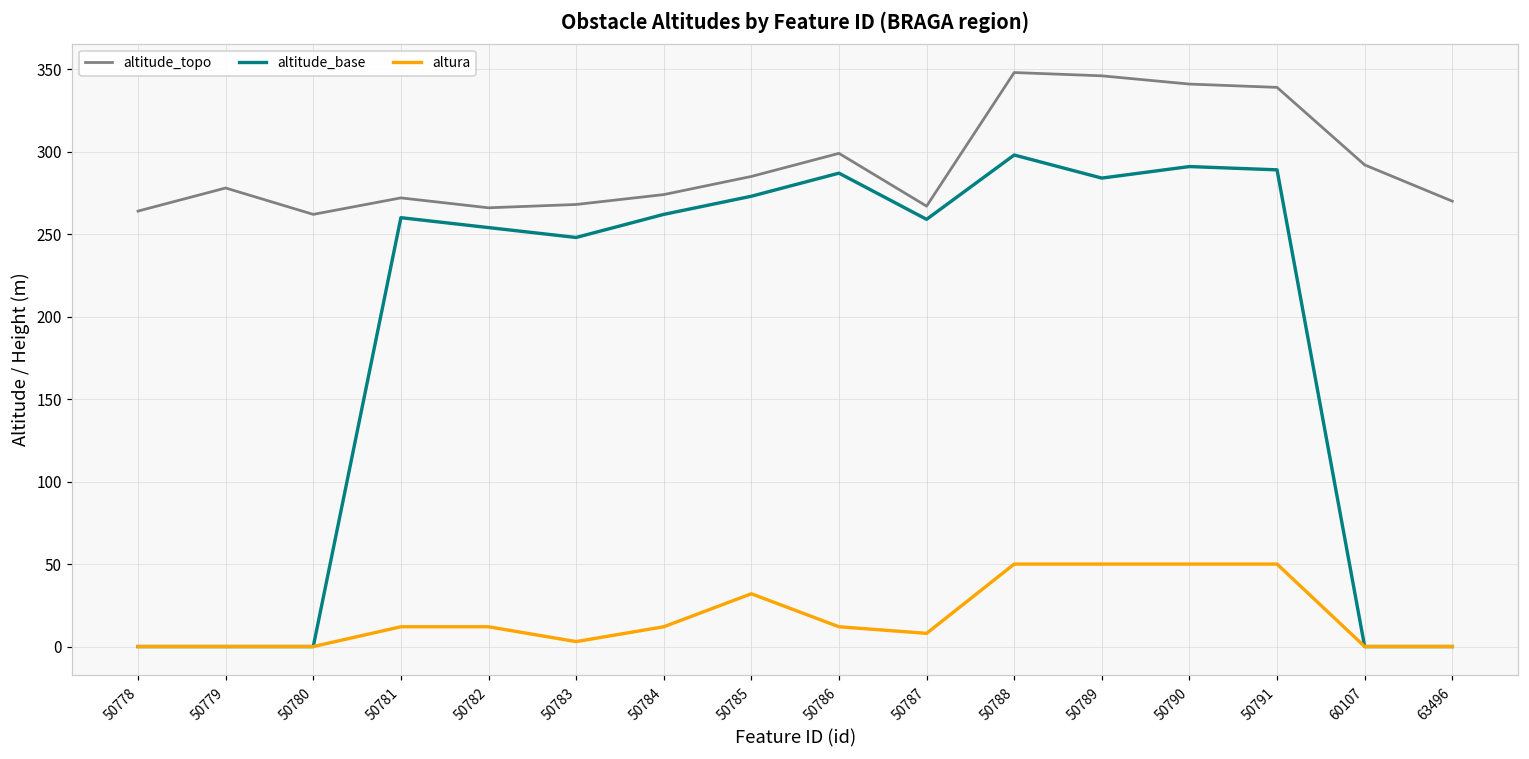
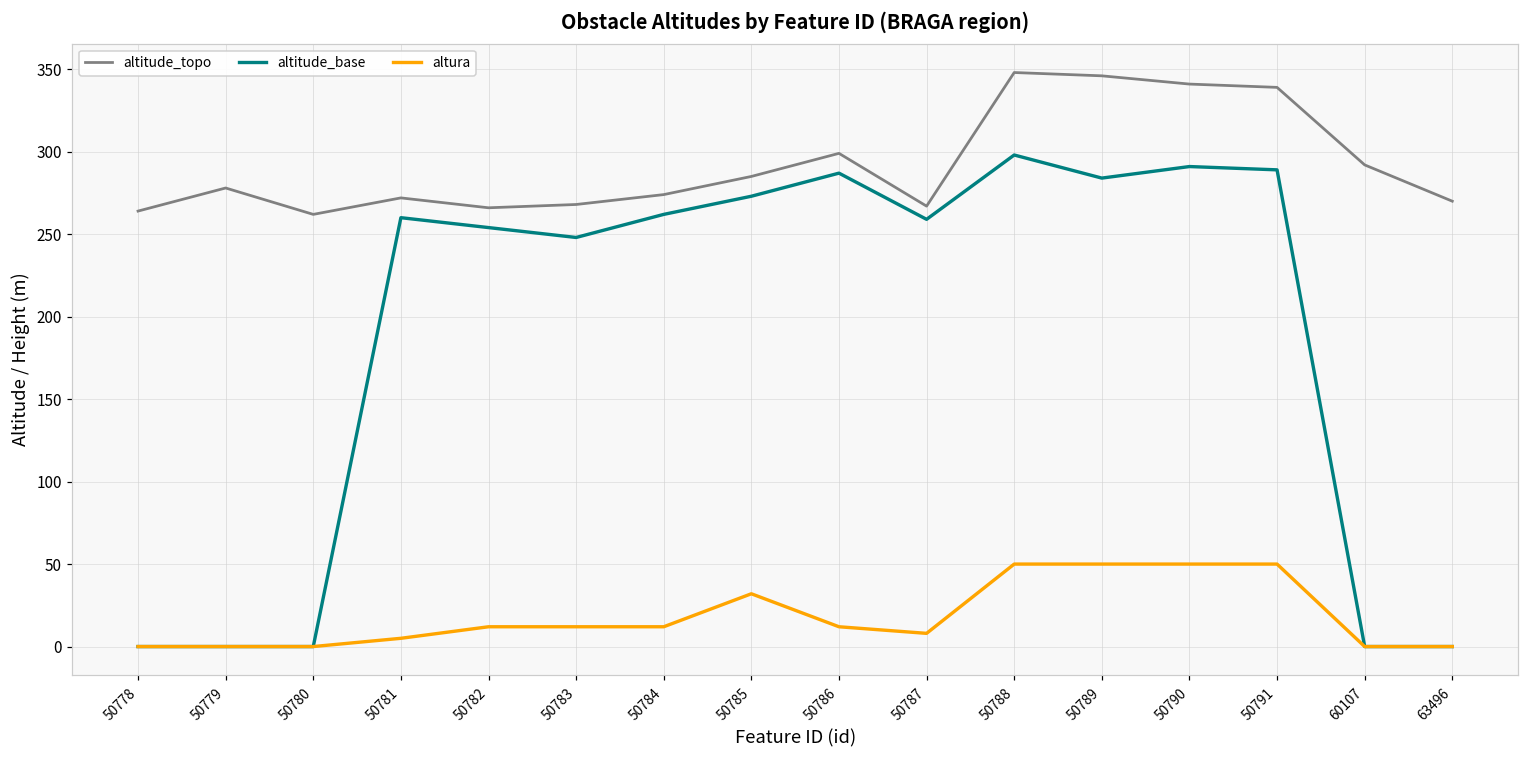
  {
    "altitude_topo": {
      "50778": 264,
      "50779": 278,
      "50780": 262,
      "50781": 272,
      "50782": 266,
      "50783": 268,
      "50784": 274,
      "50785": 285,
      "50786": 299,
      "50787": 267,
      "50788": 348,
      "50789": 346,
      "50790": 341,
      "50791": 339,
      "60107": 292,
      "63496": 270
    },
    "altitude_base": {
      "50781": 260,
      "50782": 254,
      "50783": 248,
      "50784": 262,
      "50785": 273,
      "50786": 287,
      "50787": 259,
      "50788": 298,
      "50789": 284,
      "50790": 291,
      "50791": 289
    },
    "altura": {
-     "50781": 12,
+     "50781": 5,
      "50782": 12,
-     "50783": 3,
+     "50783": 12,
      "50784": 12,
      "50785": 32,
      "50786": 12,
      "50787": 8,
      "50788": 50,
      "50789": 50,
      "50790": 50,
      "50791": 50
    }
  }
